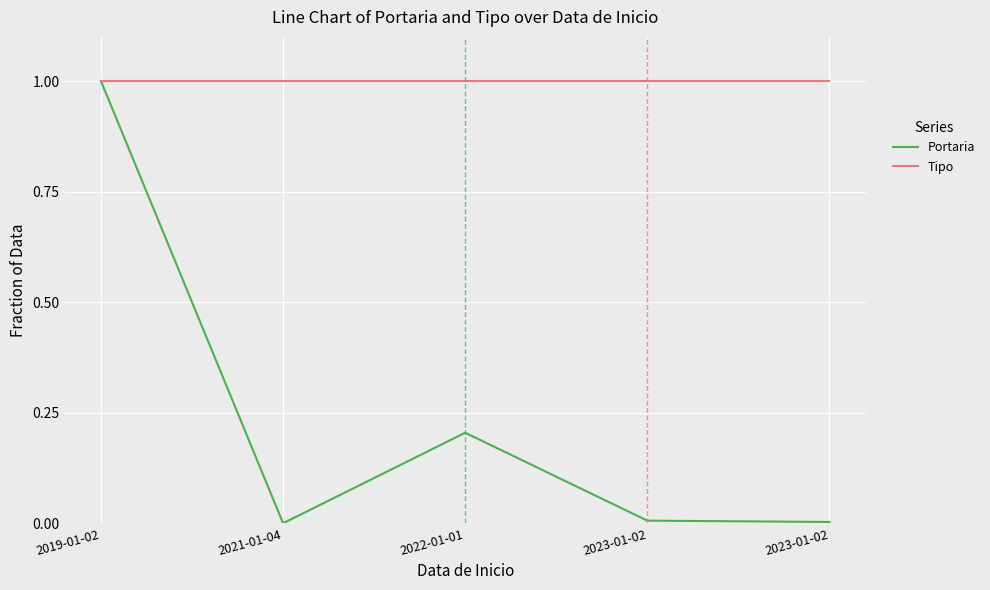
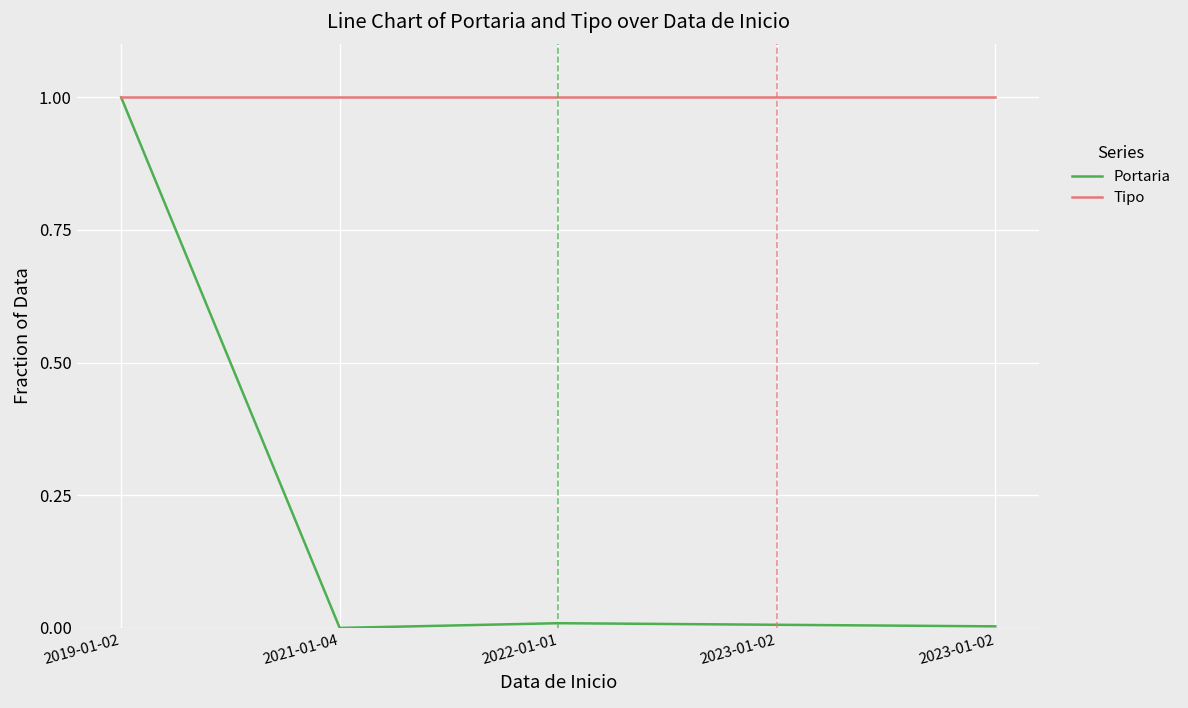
  {
    "Portaria": {
      "2021-01-04": 0.00,
-     "2022-01-01": 0.20
+     "2022-01-01": 0.01
    },
    "Tipo": {
      "2021-01-04": 1.00,
      "2022-01-01": 1.00
    }
  }
